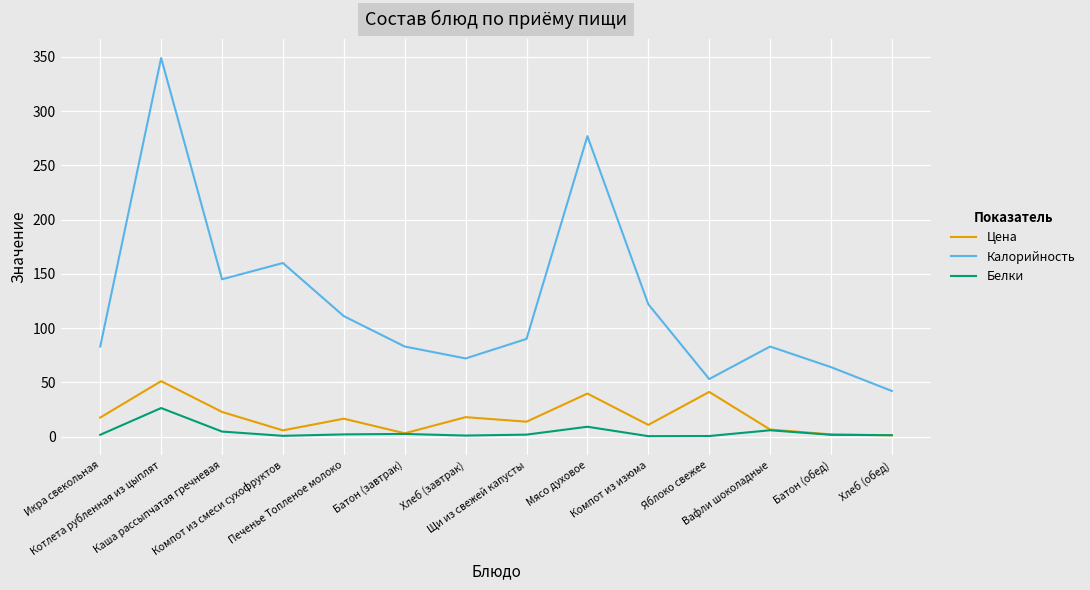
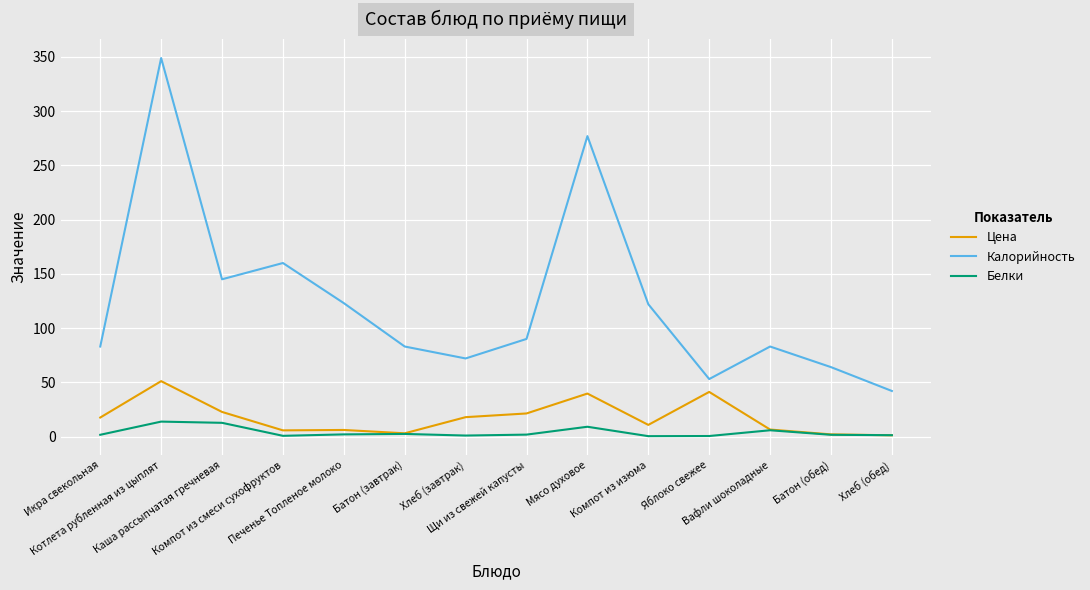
  {
    "Цена": {
      "Икра свекольная": 18,
      "Котлета рубленная из цыплят": 51,
      "Каша рассыпчатая гречневая": 23,
      "Компот из смеси сухофруктов": 6,
-     "Печенье Топленое молоко": 16,
+     "Печенье Топленое молоко": 6,
      "Хлеб (завтрак)": 18,
-     "Щи из свежей капусты": 14,
+     "Щи из свежей капусты": 21,
      "Мясо духовое": 40,
      "Компот из изюма": 11,
      "Яблоко свежее": 41
    },
    "Калорийность": {
      "Икра свекольная": 83,
      "Котлета рубленная из цыплят": 349,
      "Каша рассыпчатая гречневая": 145,
      "Компот из смеси сухофруктов": 160,
-     "Печенье Топленое молоко": 111,
+     "Печенье Топленое молоко": 123,
      "Батон (завтрак)": 83,
      "Хлеб (завтрак)": 72,
      "Щи из свежей капусты": 90,
      "Мясо духовое": 277,
      "Компот из изюма": 122,
      "Яблоко свежее": 53,
      "Вафли шоколадные": 83,
      "Батон (обед)": 64,
      "Хлеб (обед)": 42
    },
    "Белки": {
      "Икра свекольная": 2,
-     "Котлета рубленная из цыплят": 26,
-     "Каша рассыпчатая гречневая": 5,
+     "Котлета рубленная из цыплят": 14,
+     "Каша рассыпчатая гречневая": 13,
      "Компот из смеси сухофруктов": 1,
      "Печенье Топленое молоко": 2,
      "Хлеб (завтрак)": 1,
      "Щи из свежей капусты": 2,
      "Мясо духовое": 9,
      "Компот из изюма": 0,
      "Яблоко свежее": 0
    }
  }
